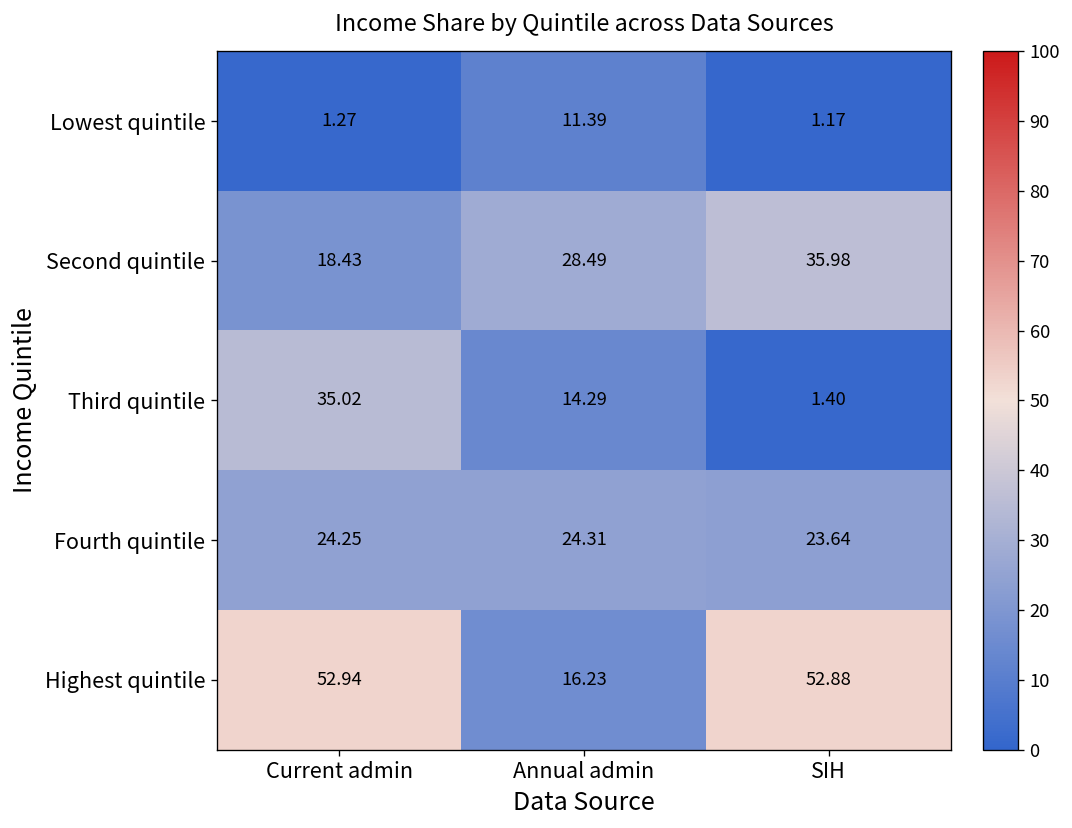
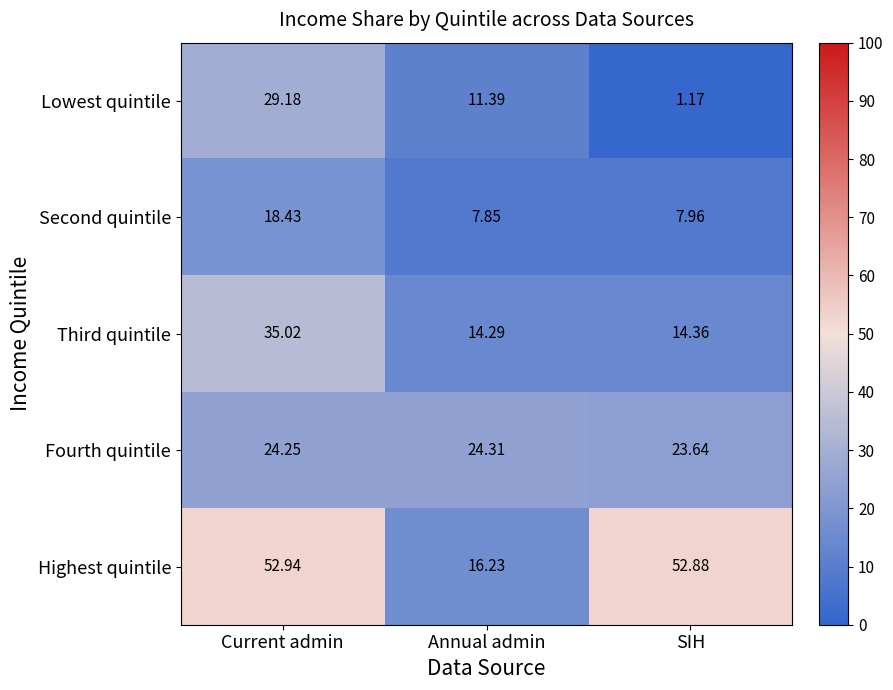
  {
    "Lowest quintile": {
-     "Current admin": 1.27,
+     "Current admin": 29.18,
      "Annual admin": 11.39,
      "SIH": 1.17
    },
    "Second quintile": {
      "Current admin": 18.43,
-     "Annual admin": 28.49,
-     "SIH": 35.98
+     "Annual admin": 7.85,
+     "SIH": 7.96
    },
    "Third quintile": {
      "Current admin": 35.02,
      "Annual admin": 14.29,
-     "SIH": 1.40
+     "SIH": 14.36
    },
    "Fourth quintile": {
      "Current admin": 24.25,
      "Annual admin": 24.31,
      "SIH": 23.64
    },
    "Highest quintile": {
      "Current admin": 52.94,
      "Annual admin": 16.23,
      "SIH": 52.88
    }
  }
